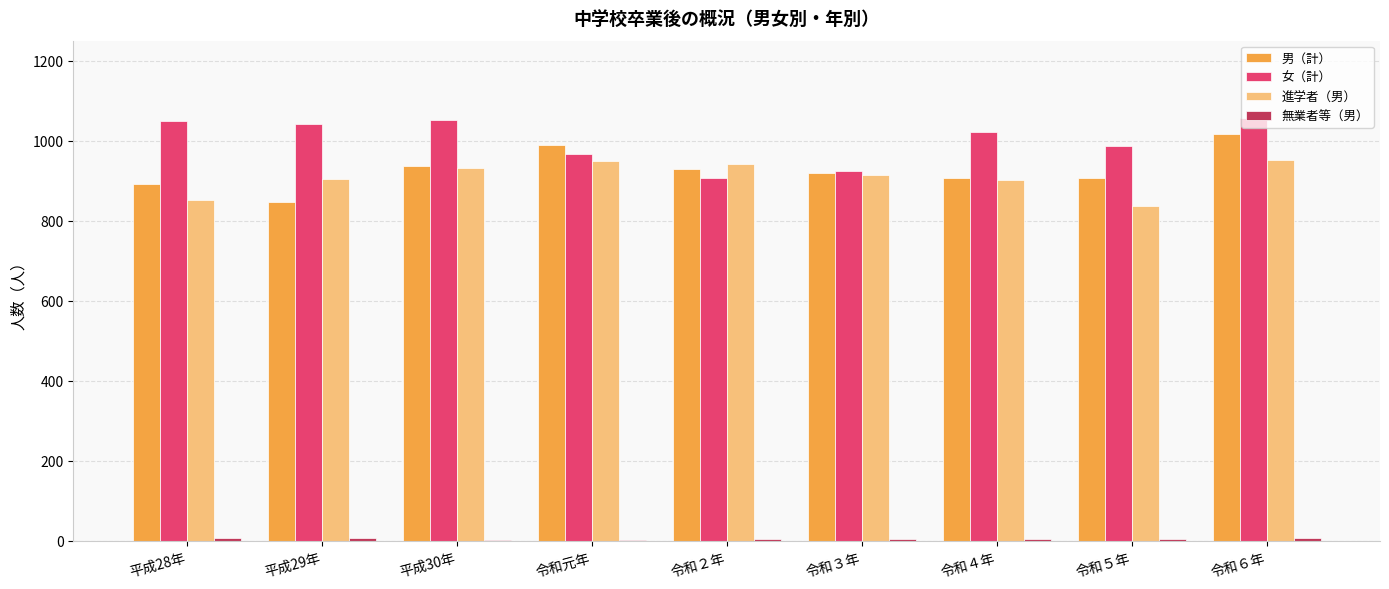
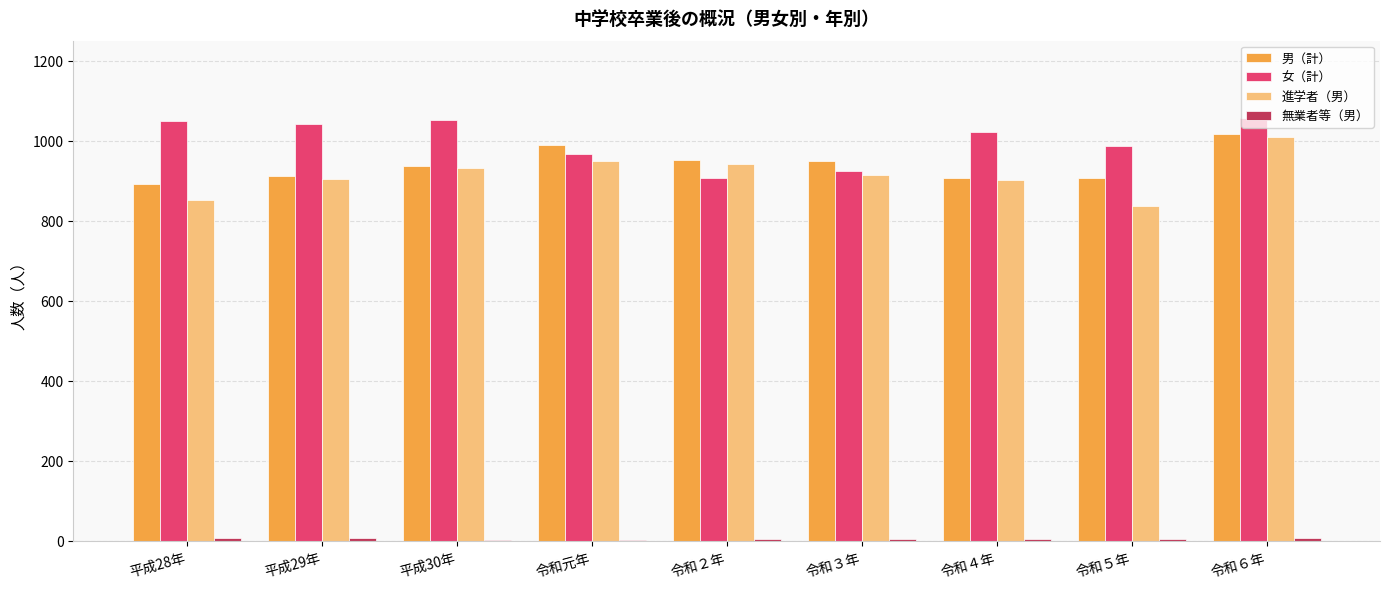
  {
    "男（計）": {
      "平成28年": 890,
-     "平成29年": 850,
+     "平成29年": 910,
      "平成30年": 940,
      "令和元年": 990,
-     "令和２年": 930,
-     "令和３年": 920,
+     "令和２年": 950,
+     "令和３年": 950,
      "令和４年": 910,
      "令和５年": 910,
      "令和６年": 1020
    },
    "進学者（男）": {
      "平成28年": 850,
      "平成29年": 900,
      "平成30年": 930,
      "令和元年": 950,
      "令和２年": 940,
      "令和３年": 920,
      "令和４年": 900,
      "令和５年": 840,
-     "令和６年": 950
+     "令和６年": 1010
    }
  }
